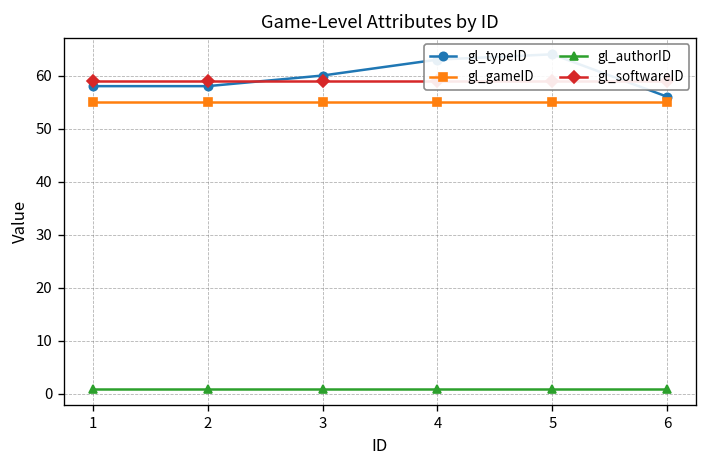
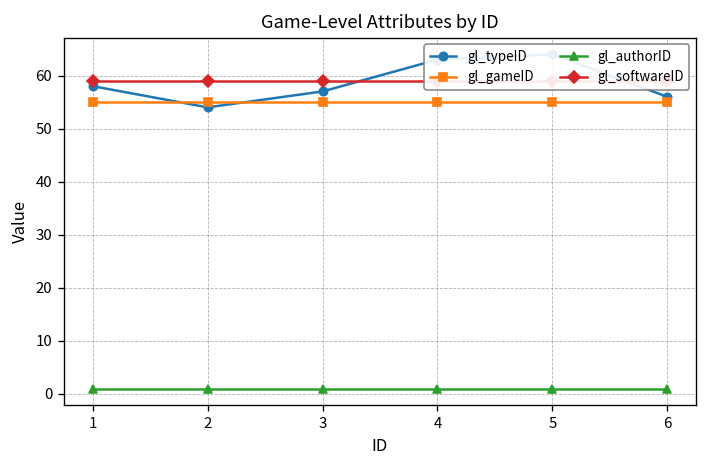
  {
    "gl_typeID": {
      "1": 58,
-     "2": 58,
-     "3": 60,
+     "2": 54,
+     "3": 57,
      "6": 56
    },
    "gl_gameID": {
      "1": 55,
      "2": 55,
      "3": 55,
      "4": 55,
      "5": 55,
      "6": 55
    },
    "gl_authorID": {
      "1": 1,
      "2": 1,
      "3": 1,
      "4": 1,
      "5": 1,
      "6": 1
    },
    "gl_softwareID": {
      "1": 59,
      "2": 59,
      "3": 59
    }
  }
